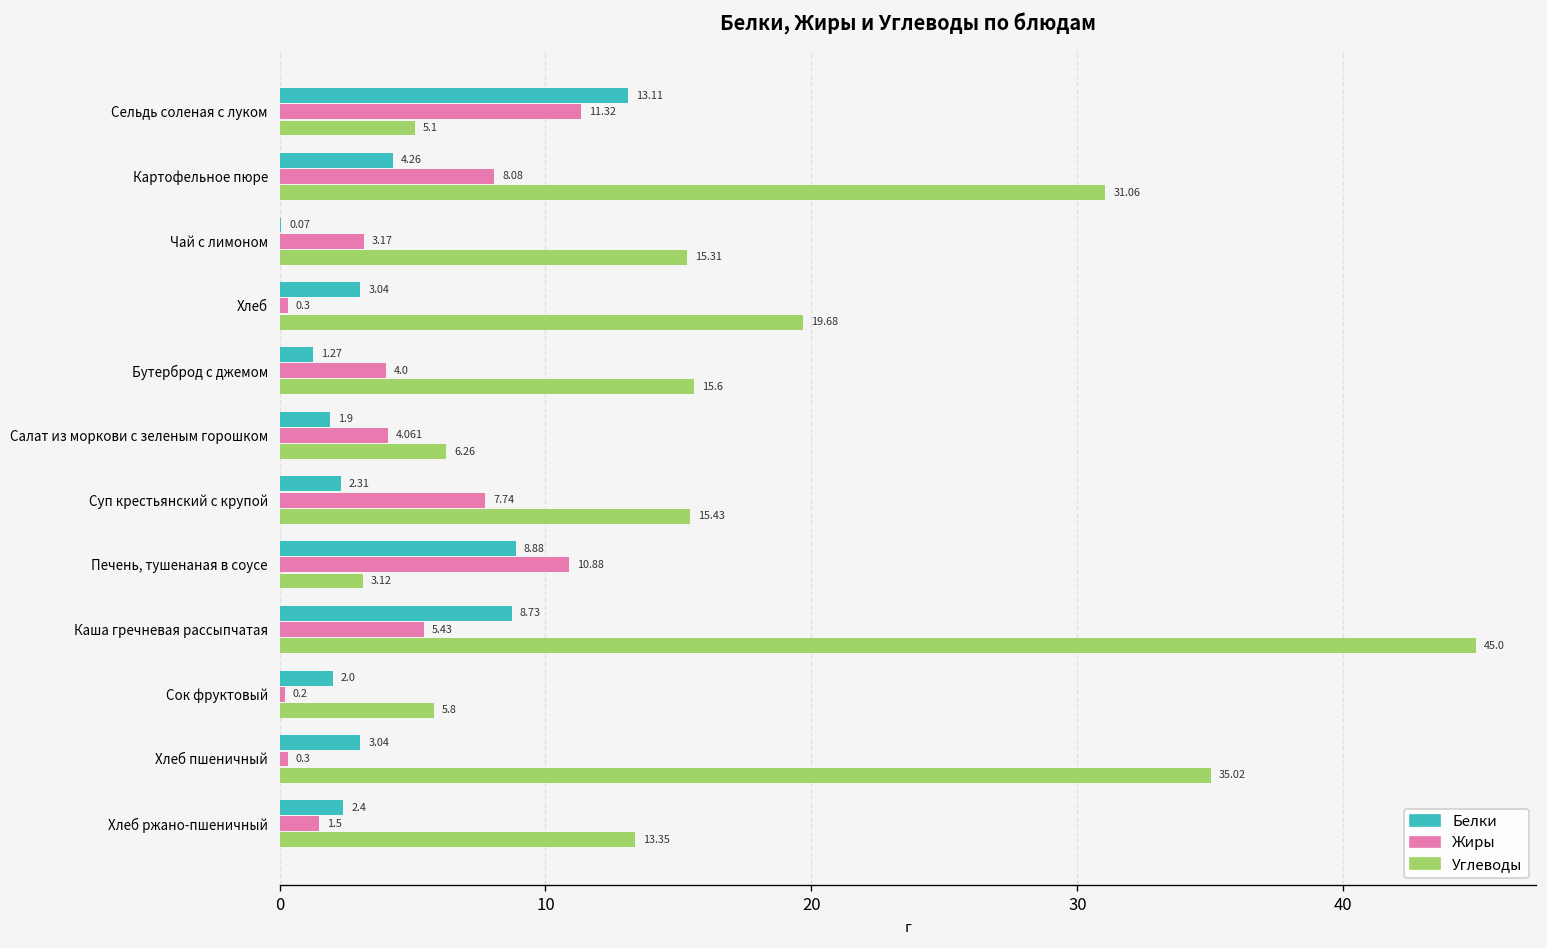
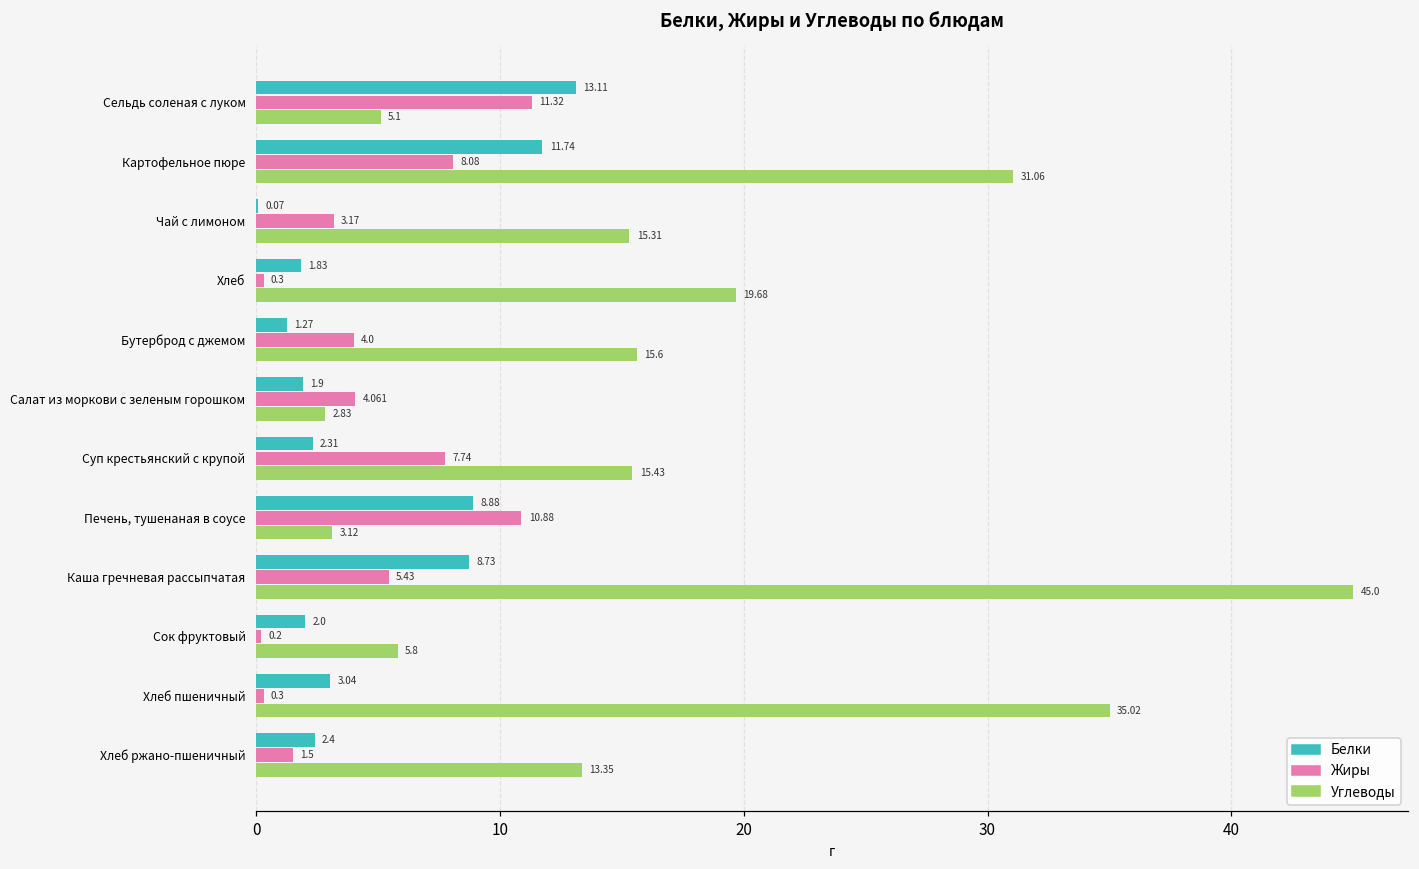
  {
    "Белки": {
      "Сельдь соленая с луком": 13.11,
-     "Картофельное пюре": 4.26,
+     "Картофельное пюре": 11.74,
      "Чай с лимоном": 0.07,
-     "Хлеб": 3.04,
+     "Хлеб": 1.83,
      "Бутерброд с джемом": 1.27,
      "Салат из моркови с зеленым горошком": 1.9,
      "Суп крестьянский с крупой": 2.31,
      "Печень, тушенаная в соусе": 8.88,
      "Каша гречневая рассыпчатая": 8.73,
      "Сок фруктовый": 2.0,
      "Хлеб пшеничный": 3.04,
      "Хлеб ржано-пшеничный": 2.4
    },
    "Жиры": {
      "Сельдь соленая с луком": 11.32,
      "Картофельное пюре": 8.08,
      "Чай с лимоном": 3.17,
      "Хлеб": 0.3,
      "Бутерброд с джемом": 4.0,
      "Салат из моркови с зеленым горошком": 4.061,
      "Суп крестьянский с крупой": 7.74,
      "Печень, тушенаная в соусе": 10.88,
      "Каша гречневая рассыпчатая": 5.43,
      "Сок фруктовый": 0.2,
      "Хлеб пшеничный": 0.3,
      "Хлеб ржано-пшеничный": 1.5
    },
    "Углеводы": {
      "Сельдь соленая с луком": 5.1,
      "Картофельное пюре": 31.06,
      "Чай с лимоном": 15.31,
      "Хлеб": 19.68,
      "Бутерброд с джемом": 15.6,
-     "Салат из моркови с зеленым горошком": 6.26,
+     "Салат из моркови с зеленым горошком": 2.83,
      "Суп крестьянский с крупой": 15.43,
      "Печень, тушенаная в соусе": 3.12,
      "Каша гречневая рассыпчатая": 45.0,
      "Сок фруктовый": 5.8,
      "Хлеб пшеничный": 35.02,
      "Хлеб ржано-пшеничный": 13.35
    }
  }
